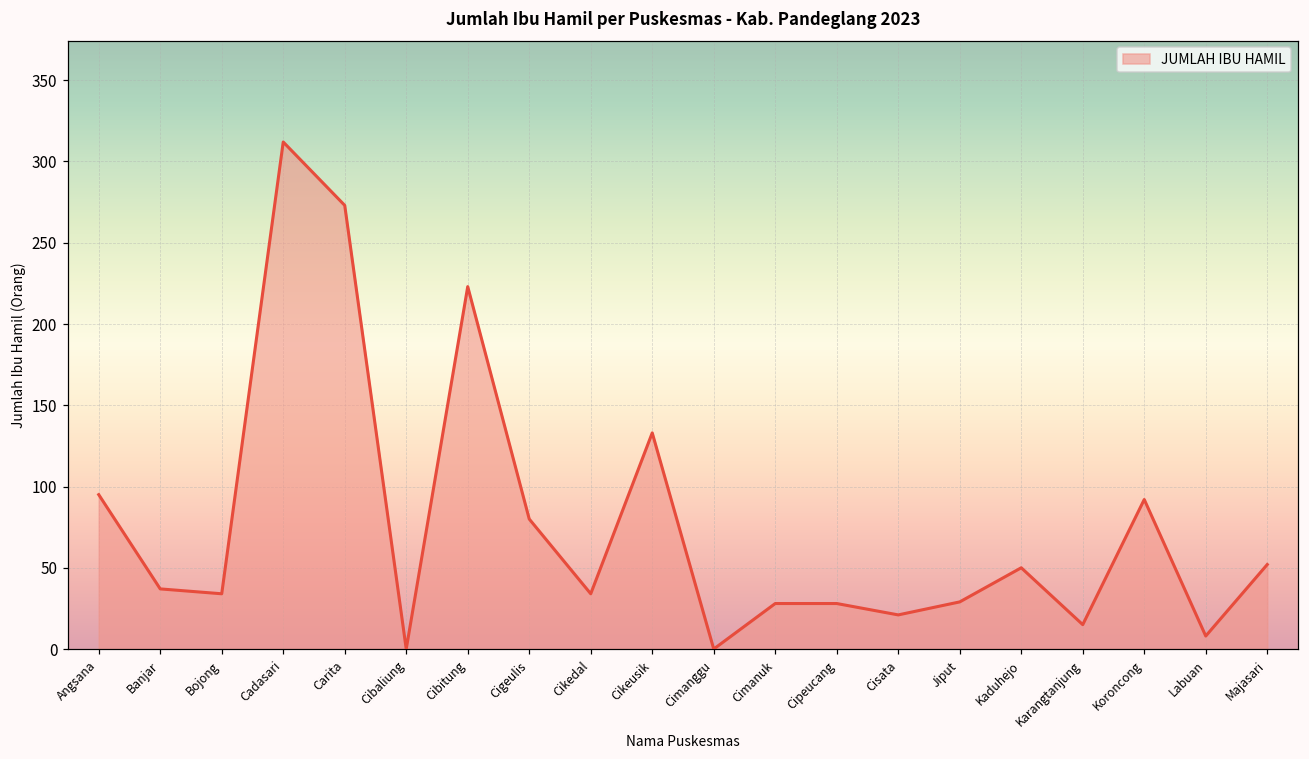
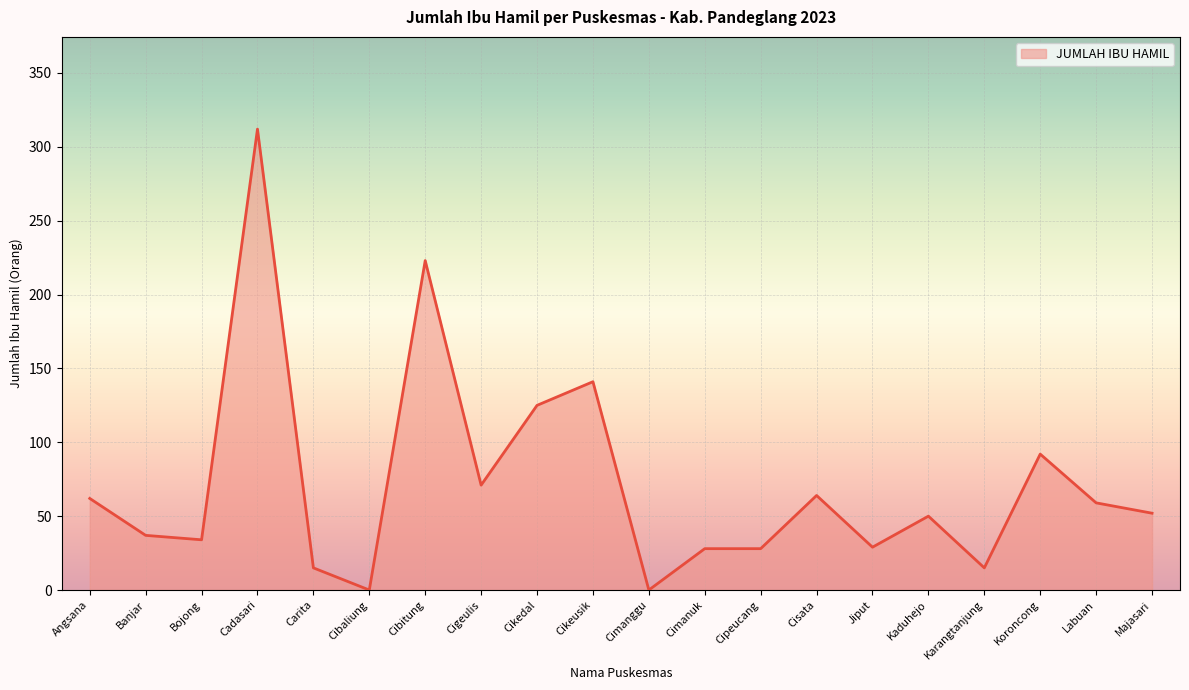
  {
-   "Angsana": 95,
+   "Angsana": 62,
    "Banjar": 37,
    "Bojong": 34,
    "Cadasari": 312,
-   "Carita": 273,
+   "Carita": 15,
    "Cibaliung": 0,
    "Cibitung": 223,
-   "Cigeulis": 80,
-   "Cikedal": 34,
-   "Cikeusik": 133,
+   "Cigeulis": 71,
+   "Cikedal": 125,
+   "Cikeusik": 141,
    "Cimanggu": 0,
    "Cimanuk": 28,
    "Cipeucang": 28,
-   "Cisata": 21,
+   "Cisata": 64,
    "Jiput": 29,
    "Kaduhejo": 50,
    "Karangtanjung": 15,
    "Koroncong": 92,
-   "Labuan": 8,
+   "Labuan": 59,
    "Majasari": 52
  }
